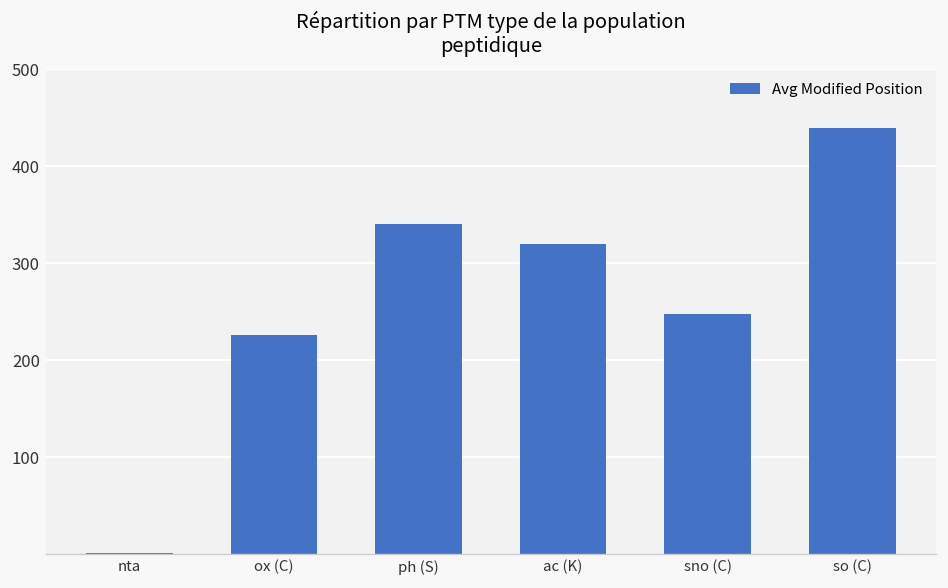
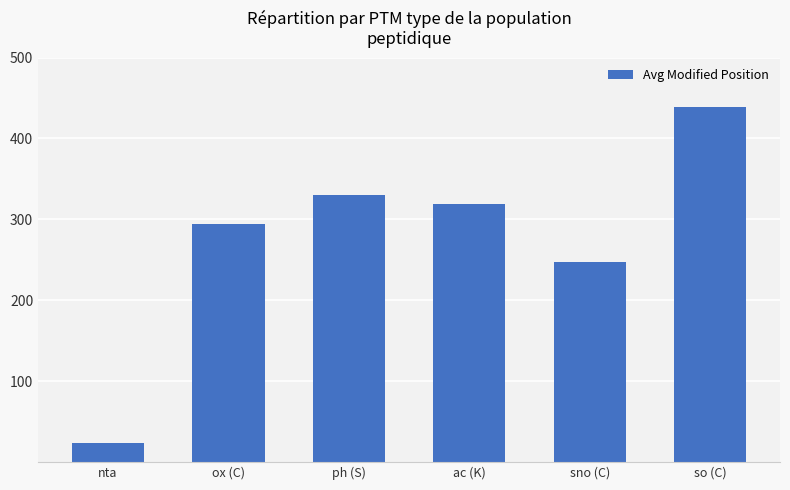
  {
-   "nta": 0,
-   "ox (C)": 230,
-   "ph (S)": 340,
+   "nta": 20,
+   "ox (C)": 290,
+   "ph (S)": 330,
    "ac (K)": 320,
    "sno (C)": 250,
    "so (C)": 440
  }
